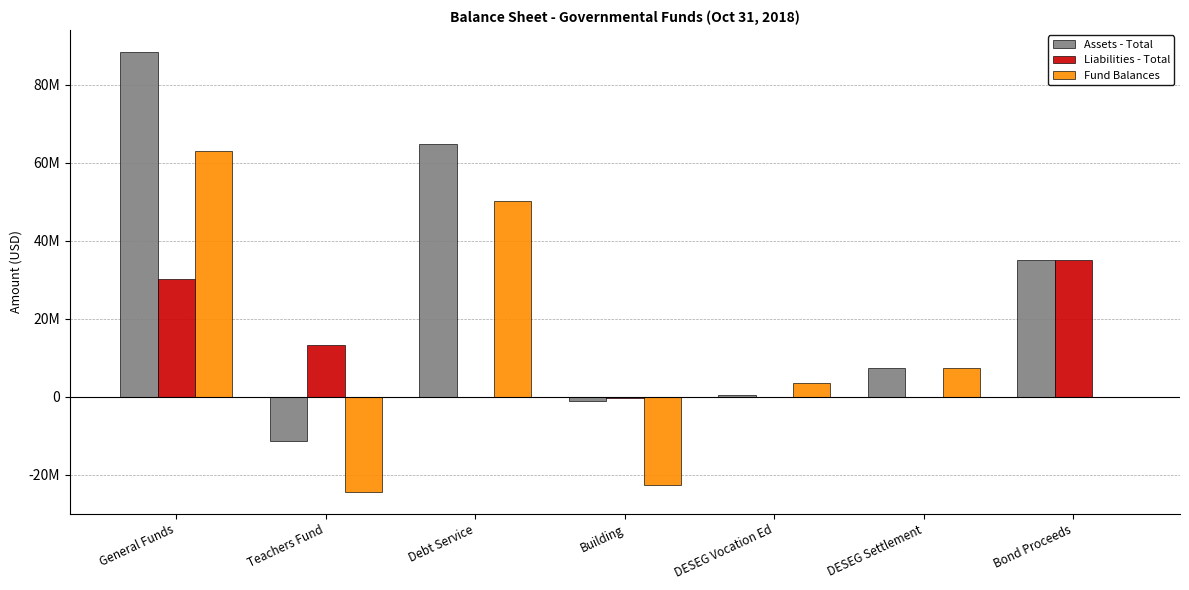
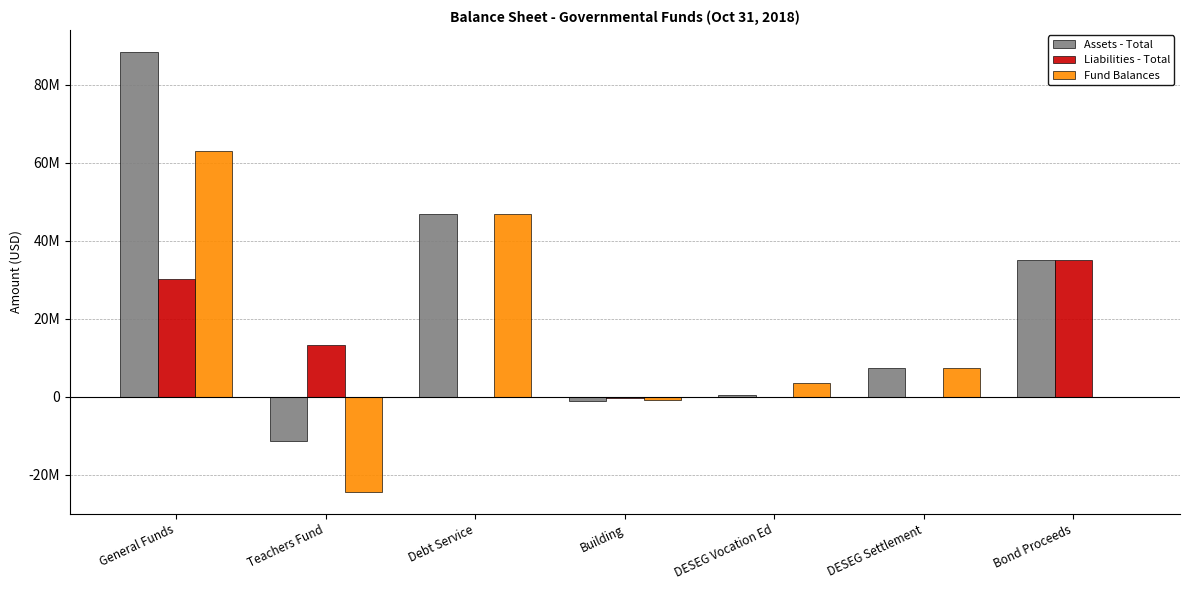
  {
    "Assets - Total": {
      "General Funds": 88000000,
      "Teachers Fund": -11000000,
-     "Debt Service": 65000000,
+     "Debt Service": 47000000,
      "Building": -1000000,
      "DESEG Settlement": 7000000,
      "Bond Proceeds": 35000000
    },
    "Liabilities - Total": {
      "General Funds": 30000000,
      "Teachers Fund": 13000000,
      "Debt Service": 0,
      "DESEG Vocation Ed": 0,
      "DESEG Settlement": 0,
      "Bond Proceeds": 35000000
    },
    "Fund Balances": {
      "General Funds": 63000000,
      "Teachers Fund": -24000000,
-     "Debt Service": 50000000,
-     "Building": -23000000,
+     "Debt Service": 47000000,
+     "Building": -1000000,
      "DESEG Vocation Ed": 3000000,
      "DESEG Settlement": 7000000,
      "Bond Proceeds": 0
    }
  }
